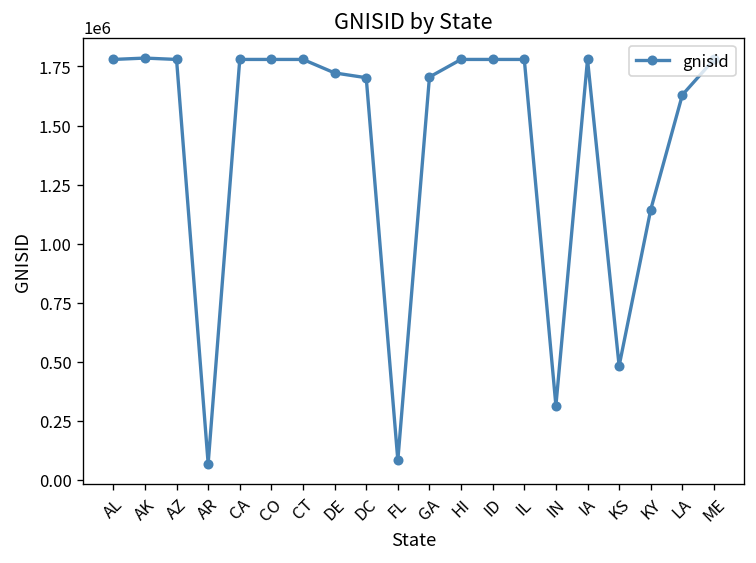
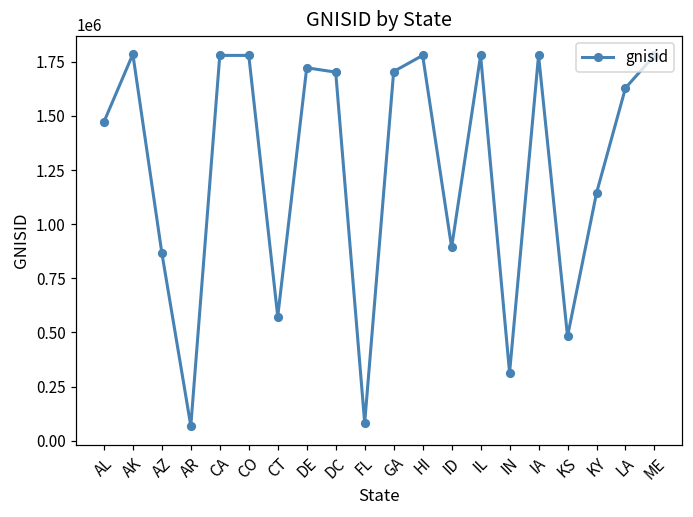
  {
-   "AL": 1780000,
+   "AL": 1470000,
    "AK": 1790000,
-   "AZ": 1780000,
+   "AZ": 870000,
    "AR": 70000,
    "CA": 1780000,
    "CO": 1780000,
-   "CT": 1780000,
+   "CT": 570000,
    "DE": 1720000,
    "DC": 1700000,
    "FL": 80000,
    "GA": 1710000,
    "HI": 1780000,
-   "ID": 1780000,
+   "ID": 890000,
    "IL": 1780000,
    "IN": 310000,
    "IA": 1780000,
    "KS": 480000,
    "KY": 1140000,
    "LA": 1630000
  }
